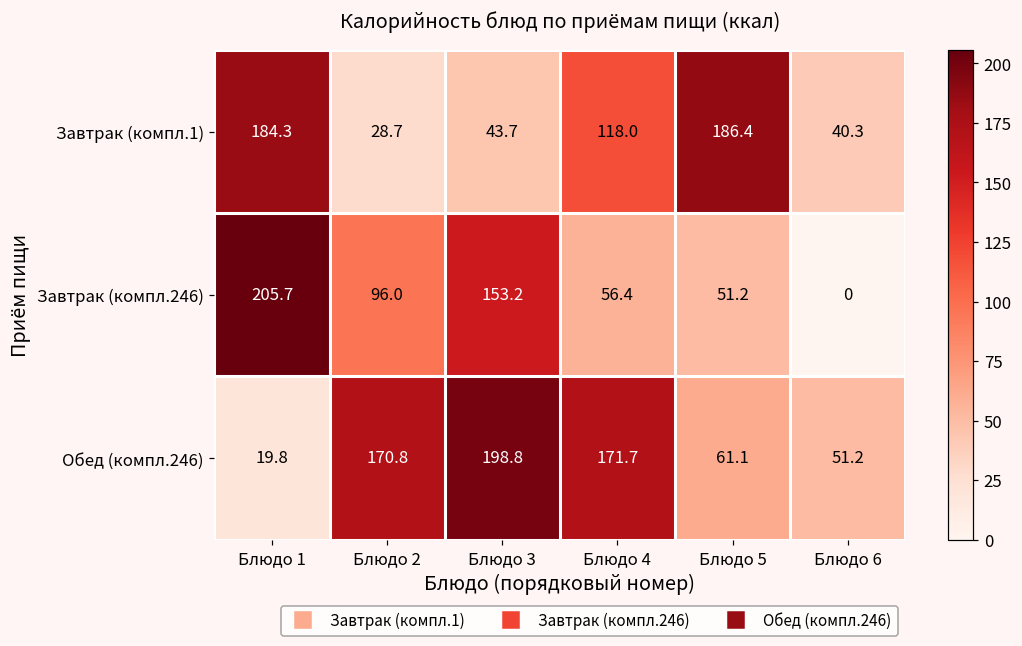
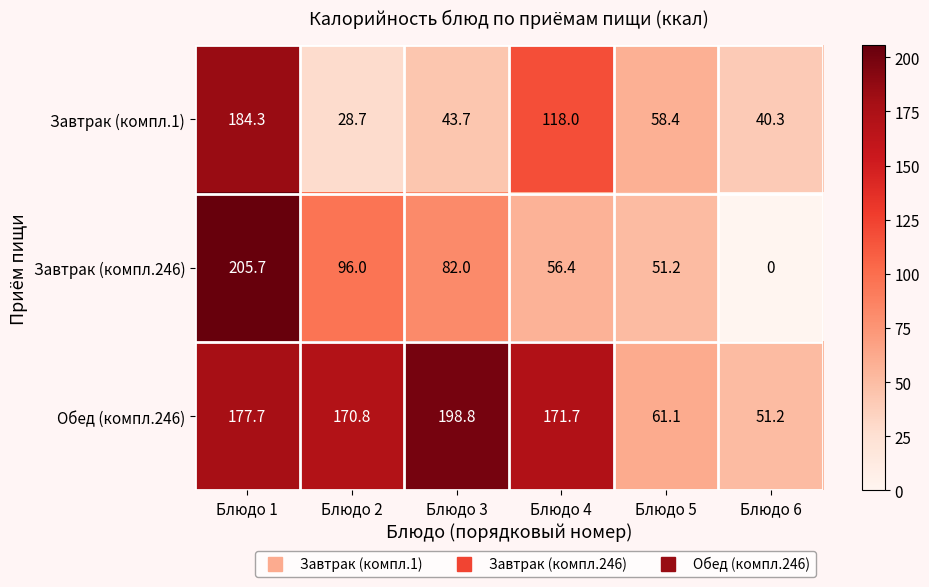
  {
    "Завтрак (компл.1)": {
      "Блюдо 1": 184.3,
      "Блюдо 2": 28.7,
      "Блюдо 3": 43.7,
      "Блюдо 4": 118.0,
-     "Блюдо 5": 186.4,
+     "Блюдо 5": 58.4,
      "Блюдо 6": 40.3
    },
    "Завтрак (компл.246)": {
      "Блюдо 1": 205.7,
      "Блюдо 2": 96.0,
-     "Блюдо 3": 153.2,
+     "Блюдо 3": 82.0,
      "Блюдо 4": 56.4,
      "Блюдо 5": 51.2,
      "Блюдо 6": 0
    },
    "Обед (компл.246)": {
-     "Блюдо 1": 19.8,
+     "Блюдо 1": 177.7,
      "Блюдо 2": 170.8,
      "Блюдо 3": 198.8,
      "Блюдо 4": 171.7,
      "Блюдо 5": 61.1,
      "Блюдо 6": 51.2
    }
  }
